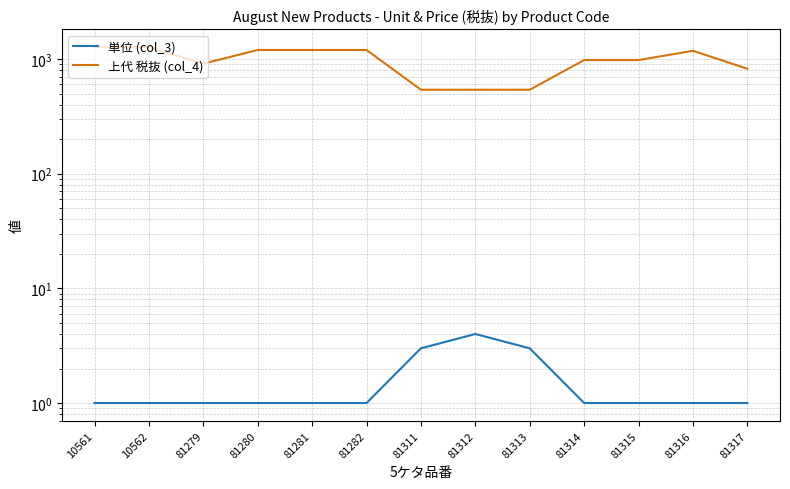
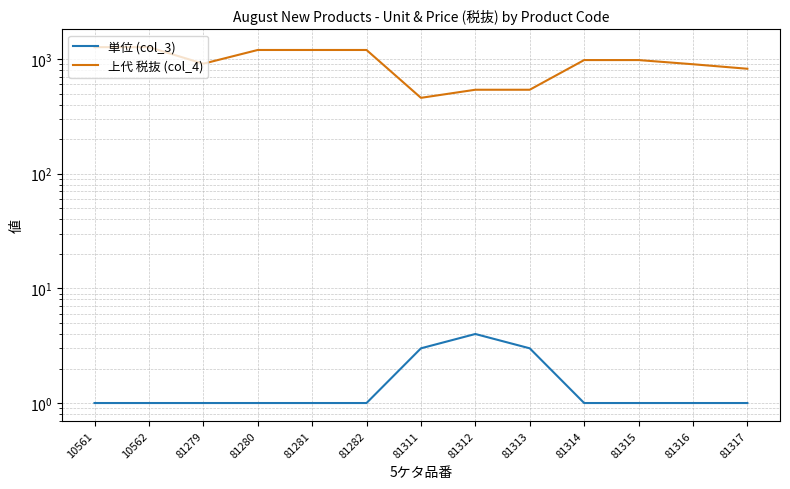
  {
    "単位 (col_3)": {
      "10561": 1,
      "10562": 1,
      "81279": 1,
      "81280": 1,
      "81281": 1,
      "81282": 1,
      "81311": 3,
      "81312": 4,
      "81313": 3,
      "81314": 1,
      "81315": 1,
      "81316": 1,
      "81317": 1
    },
    "上代 税抜 (col_4)": {
      "81280": 1200,
      "81281": 1200,
      "81282": 1200,
-     "81311": 500,
+     "81311": 460,
      "81312": 500,
      "81313": 500,
      "81314": 1000,
      "81315": 1000,
-     "81316": 1200,
+     "81316": 900,
      "81317": 800
    }
  }
